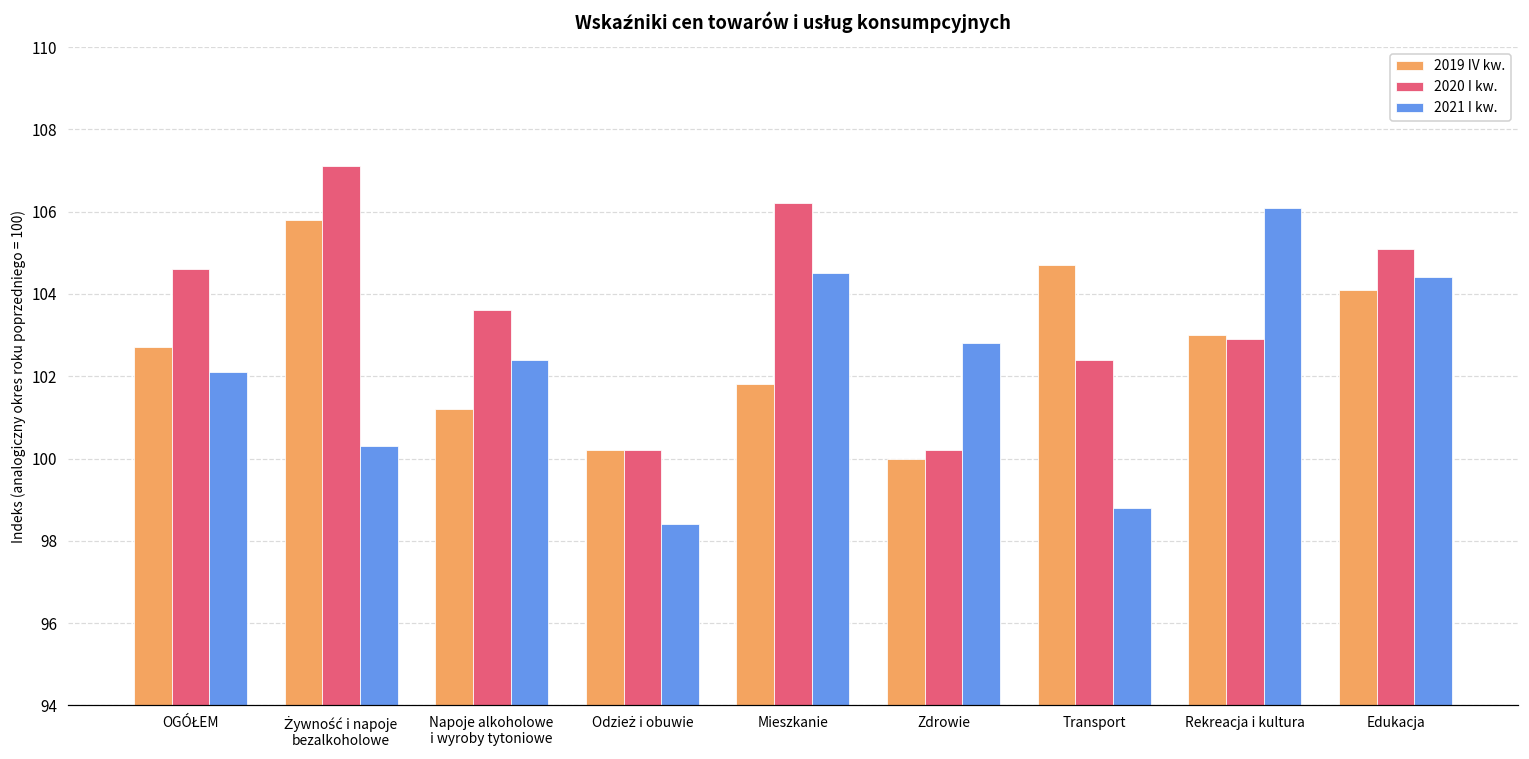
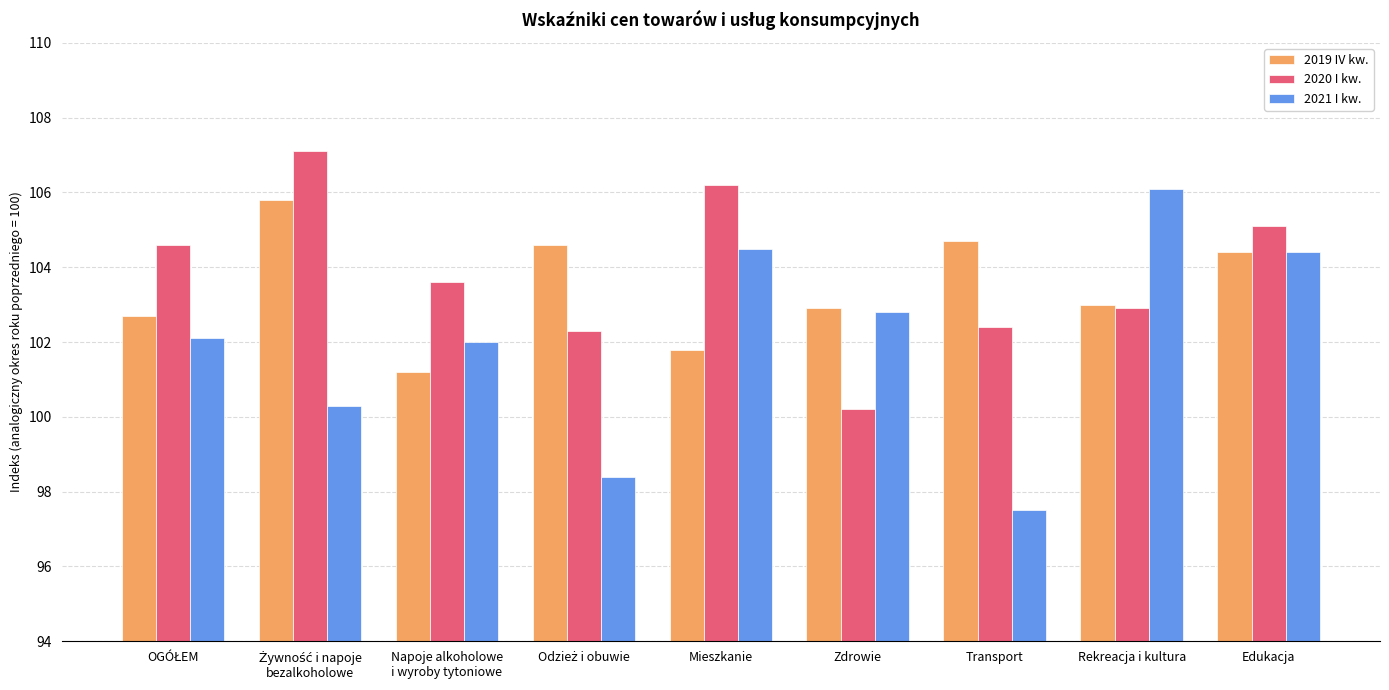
  {
    "2019 IV kw.": {
      "OGÓŁEM": 102.7,
      "Żywność i napoje bezalkoholowe": 105.8,
      "Napoje alkoholowe i wyroby tytoniowe": 101.2,
-     "Odzież i obuwie": 100.2,
+     "Odzież i obuwie": 104.6,
      "Mieszkanie": 101.8,
-     "Zdrowie": 100.0,
+     "Zdrowie": 102.9,
      "Transport": 104.7,
      "Rekreacja i kultura": 103.0,
-     "Edukacja": 104.1
+     "Edukacja": 104.4
    },
    "2020 I kw.": {
      "OGÓŁEM": 104.6,
      "Żywność i napoje bezalkoholowe": 107.1,
      "Napoje alkoholowe i wyroby tytoniowe": 103.6,
-     "Odzież i obuwie": 100.2,
+     "Odzież i obuwie": 102.3,
      "Mieszkanie": 106.2,
      "Zdrowie": 100.2,
      "Transport": 102.4,
      "Rekreacja i kultura": 102.9,
      "Edukacja": 105.1
    },
    "2021 I kw.": {
      "OGÓŁEM": 102.1,
      "Żywność i napoje bezalkoholowe": 100.3,
-     "Napoje alkoholowe i wyroby tytoniowe": 102.4,
+     "Napoje alkoholowe i wyroby tytoniowe": 102.0,
      "Odzież i obuwie": 98.4,
      "Mieszkanie": 104.5,
      "Zdrowie": 102.8,
-     "Transport": 98.8,
+     "Transport": 97.5,
      "Rekreacja i kultura": 106.1,
      "Edukacja": 104.4
    }
  }
